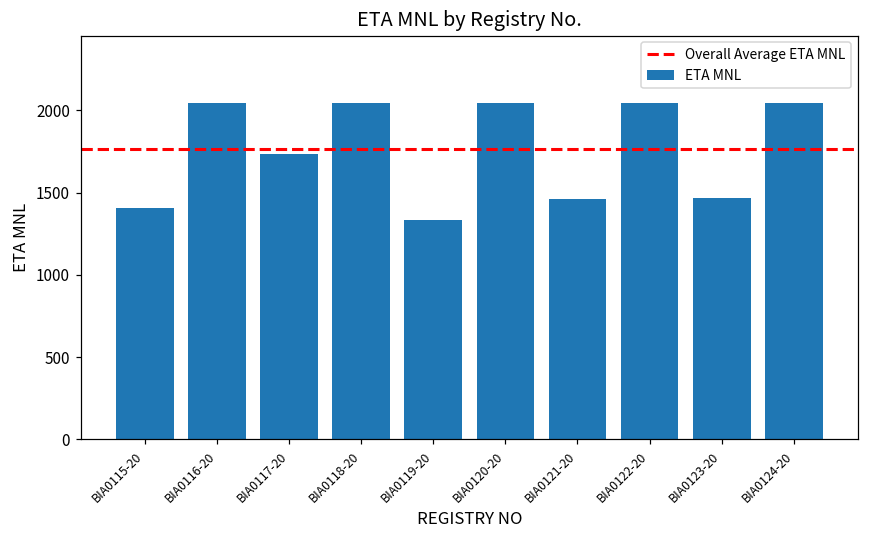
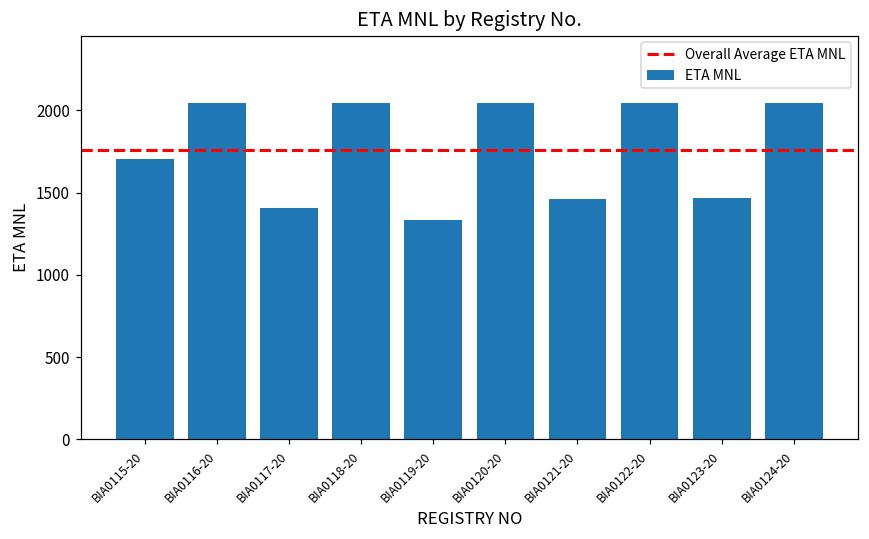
  {
-   "BIA0115-20": 1410,
+   "BIA0115-20": 1700,
    "BIA0116-20": 2050,
-   "BIA0117-20": 1730,
+   "BIA0117-20": 1410,
    "BIA0118-20": 2050,
    "BIA0119-20": 1340,
    "BIA0120-20": 2050,
    "BIA0121-20": 1460,
    "BIA0122-20": 2050,
    "BIA0123-20": 1470,
    "BIA0124-20": 2050
  }
